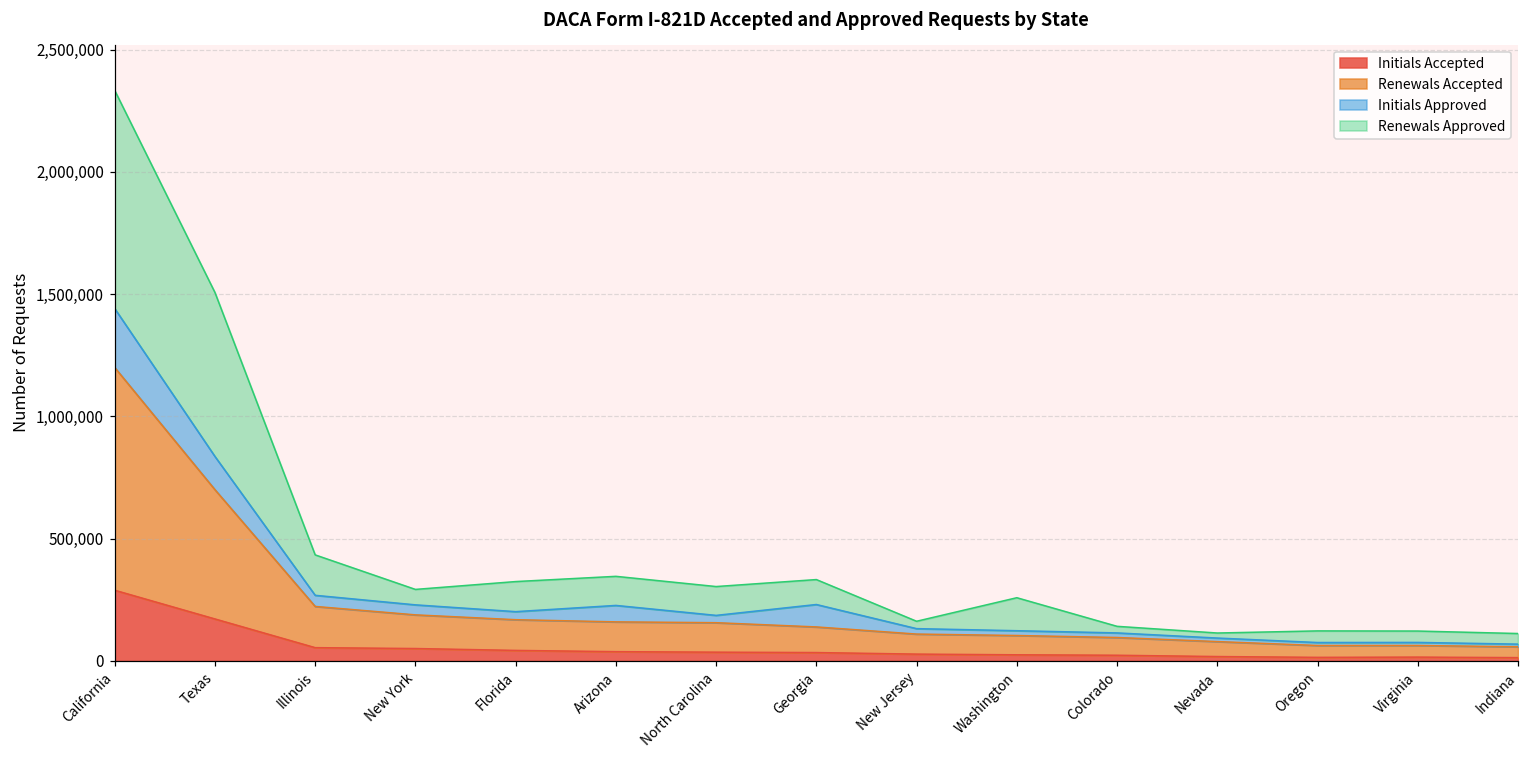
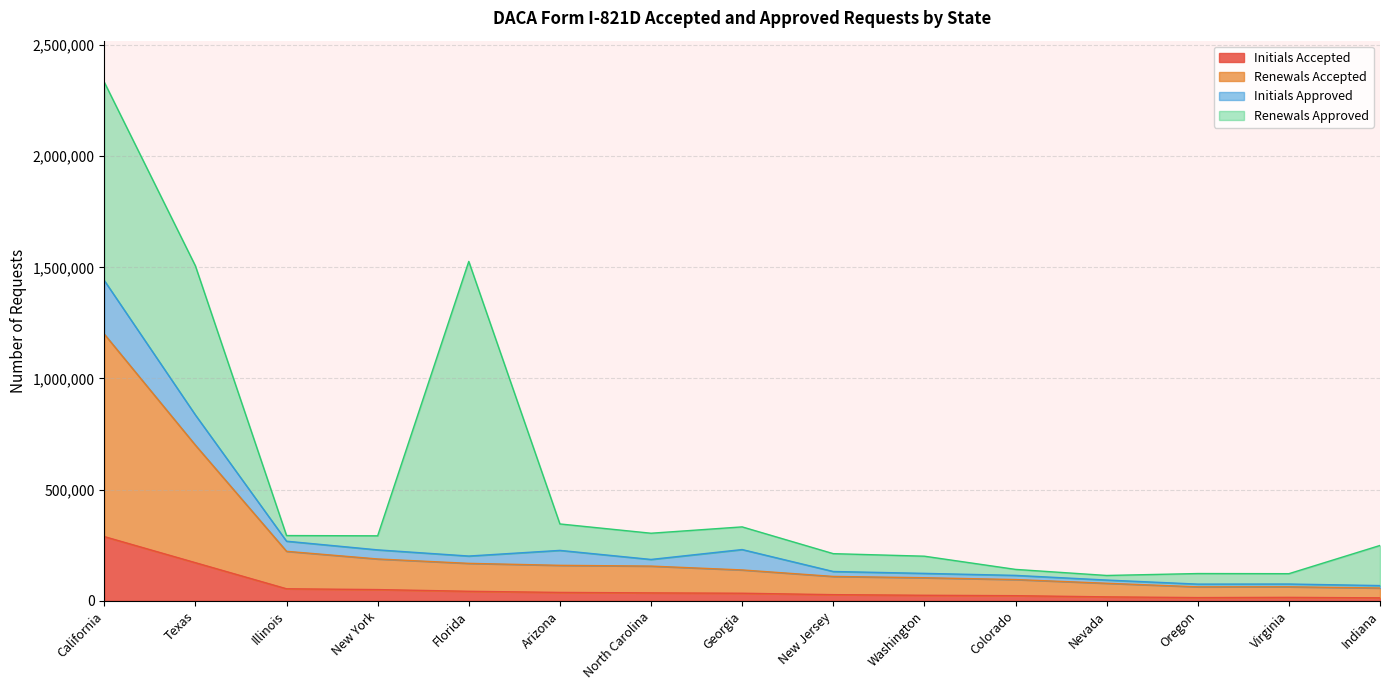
  {
    "Initials Approved": {
      "California": "240,000",
      "Texas": "140,000",
      "Illinois": "50,000",
      "New York": "40,000",
      "Florida": "30,000",
      "Arizona": "70,000",
      "North Carolina": "30,000",
      "Georgia": "90,000",
      "New Jersey": "20,000",
      "Washington": "20,000",
      "Colorado": "20,000",
      "Nevada": "10,000",
      "Oregon": "10,000",
      "Virginia": "10,000"
    },
    "Renewals Approved": {
      "California": "890,000",
      "Texas": "670,000",
-     "Illinois": "170,000",
+     "Illinois": "30,000",
      "New York": "60,000",
-     "Florida": "120,000",
+     "Florida": "1,330,000",
      "Arizona": "120,000",
      "North Carolina": "120,000",
      "Georgia": "100,000",
-     "New Jersey": "30,000",
-     "Washington": "130,000",
+     "New Jersey": "80,000",
+     "Washington": "80,000",
      "Colorado": "30,000",
      "Nevada": "20,000",
      "Oregon": "50,000",
      "Virginia": "50,000",
-     "Indiana": "40,000"
+     "Indiana": "180,000"
    }
  }
